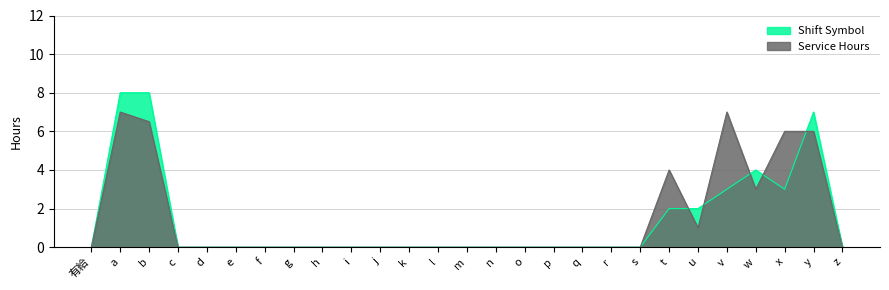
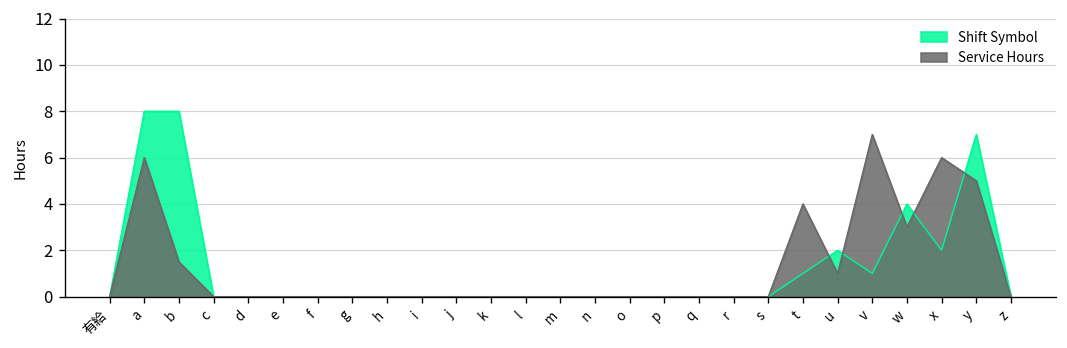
  {
    "Shift Symbol": {
      "a": 8,
      "b": 8,
-     "t": 2,
+     "t": 1,
      "u": 2,
-     "v": 3,
+     "v": 1,
      "w": 4,
-     "x": 3,
+     "x": 2,
      "y": 7
    },
    "Service Hours": {
-     "a": 7,
-     "b": 6.5,
+     "a": 6,
+     "b": 1.5,
      "t": 4.0,
      "u": 1.0,
      "v": 7.0,
      "w": 3.0,
      "x": 6.0,
-     "y": 6
+     "y": 5
    }
  }
